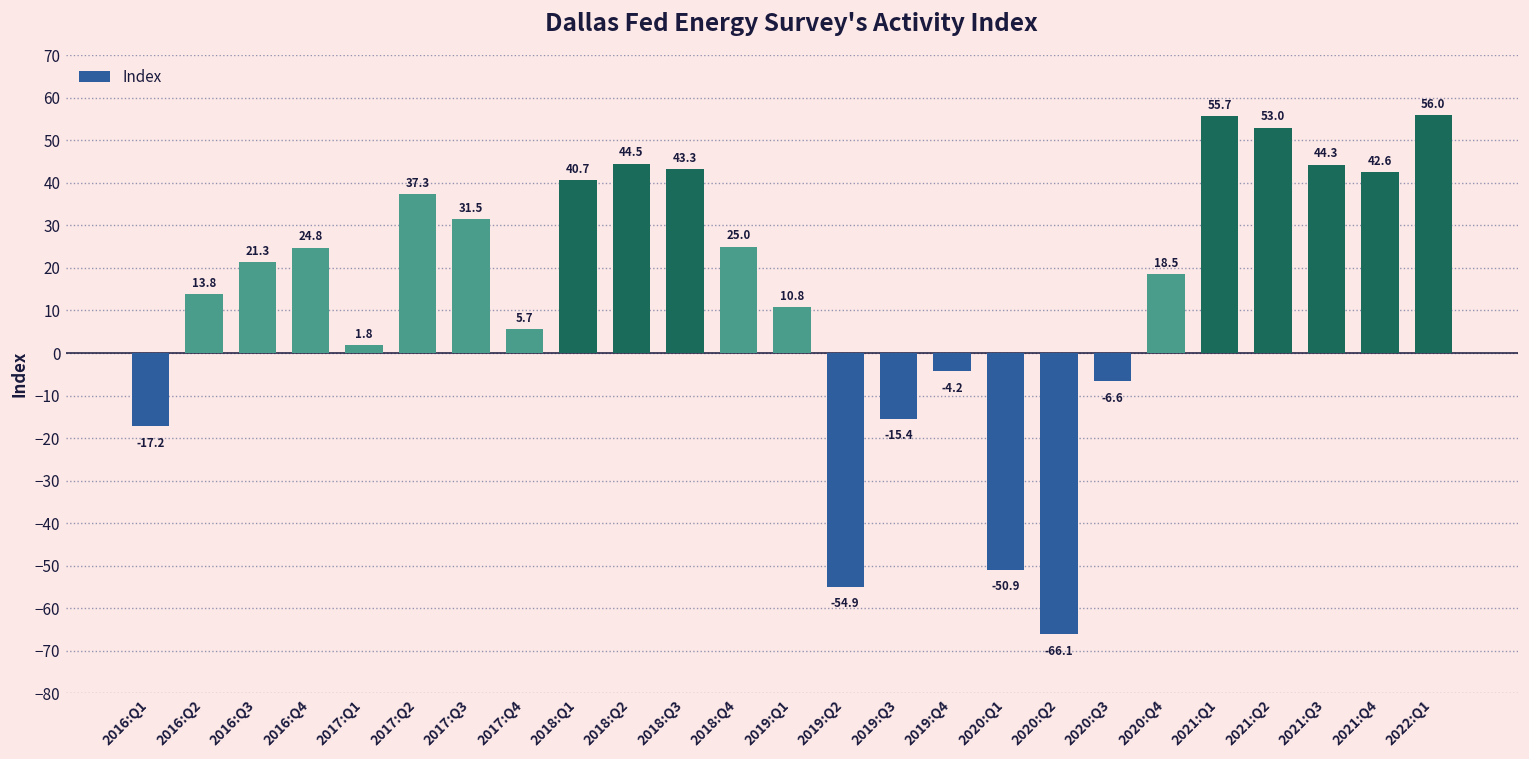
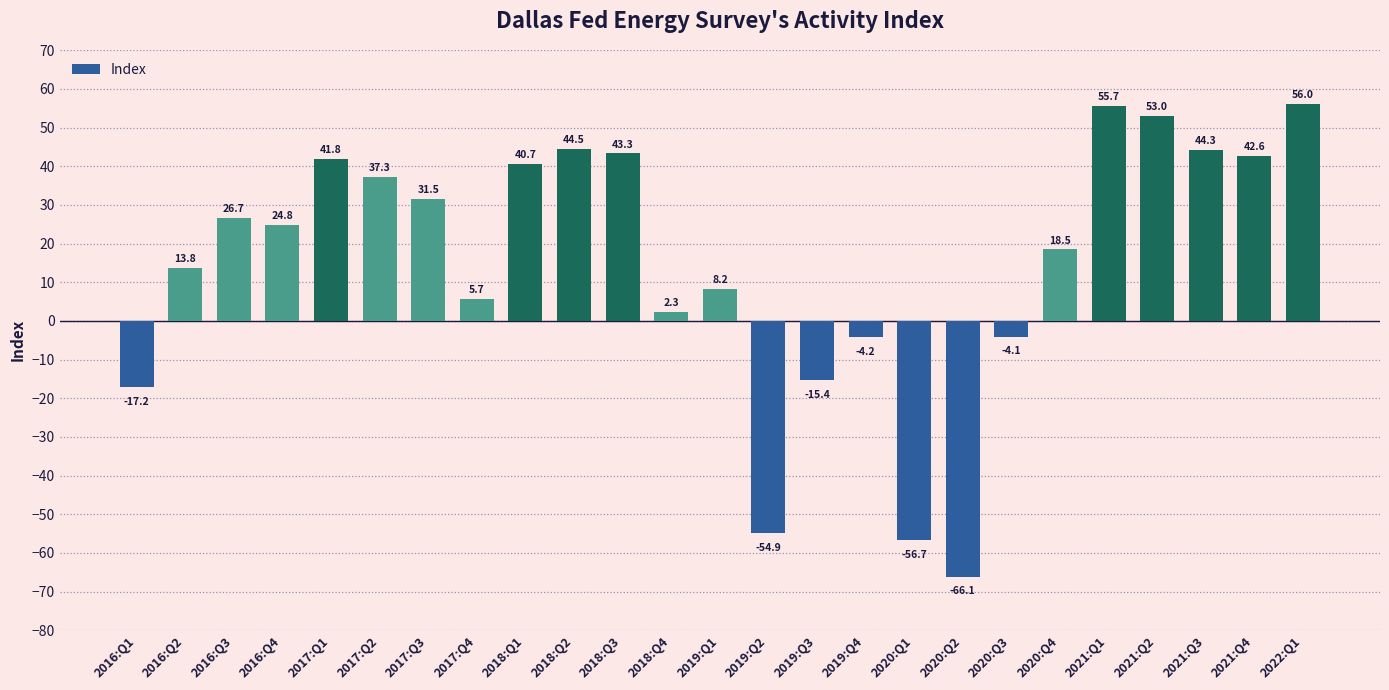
  {
    "2016:Q1": -17.2,
    "2016:Q2": 13.8,
-   "2016:Q3": 21.3,
+   "2016:Q3": 26.7,
    "2016:Q4": 24.8,
-   "2017:Q1": 1.8,
+   "2017:Q1": 41.8,
    "2017:Q2": 37.3,
    "2017:Q3": 31.5,
    "2017:Q4": 5.7,
    "2018:Q1": 40.7,
    "2018:Q2": 44.5,
    "2018:Q3": 43.3,
-   "2018:Q4": 25.0,
-   "2019:Q1": 10.8,
+   "2018:Q4": 2.3,
+   "2019:Q1": 8.2,
    "2019:Q2": -54.9,
    "2019:Q3": -15.4,
    "2019:Q4": -4.2,
-   "2020:Q1": -50.9,
+   "2020:Q1": -56.7,
    "2020:Q2": -66.1,
-   "2020:Q3": -6.6,
+   "2020:Q3": -4.1,
    "2020:Q4": 18.5,
    "2021:Q1": 55.7,
    "2021:Q2": 53.0,
    "2021:Q3": 44.3,
    "2021:Q4": 42.6,
    "2022:Q1": 56.0
  }
